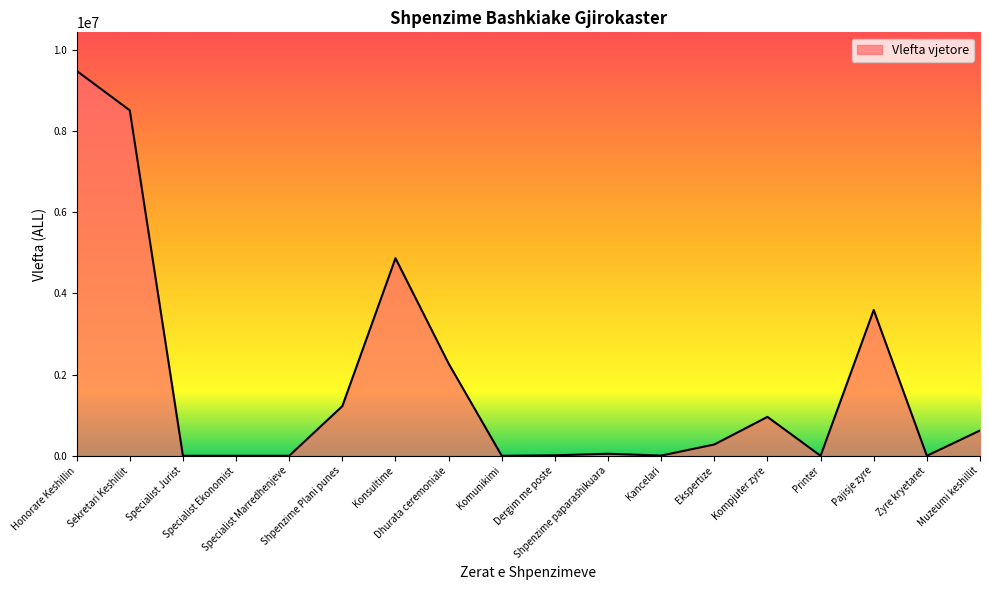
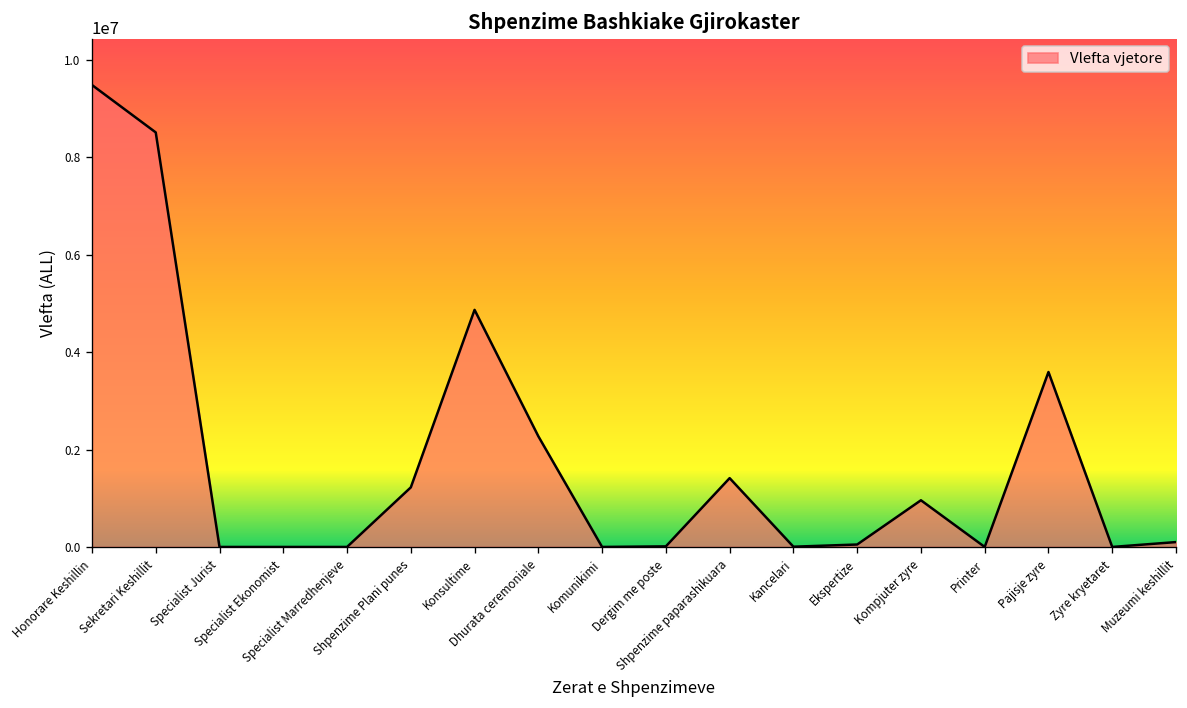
  {
    "Honorare Keshillin": 9500000,
    "Sekretari Keshillit": 8500000,
    "Specialist Jurist": 0,
    "Specialist Ekonomist": 0,
    "Specialist Marredhenjeve": 0,
    "Shpenzime Plani punes": 1200000,
    "Konsultime": 4900000,
    "Dhurata ceremoniale": 2300000,
    "Komunikimi": 0,
    "Dergim me poste": 0,
-   "Shpenzime paparashikuara": 100000,
+   "Shpenzime paparashikuara": 1400000,
    "Kancelari": 0,
-   "Ekspertize": 300000,
+   "Ekspertize": 100000,
    "Kompjuter zyre": 1000000,
    "Printer": 0,
    "Pajisje zyre": 3600000,
    "Zyre kryetaret": 0,
-   "Muzeumi keshillit": 600000
+   "Muzeumi keshillit": 100000
  }
